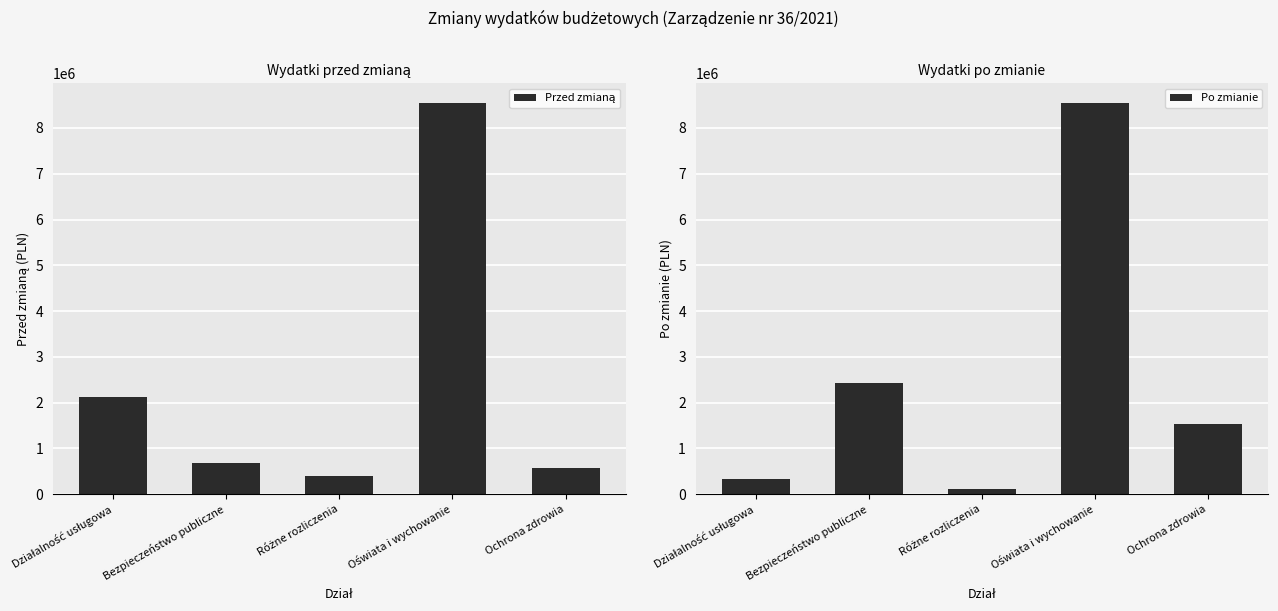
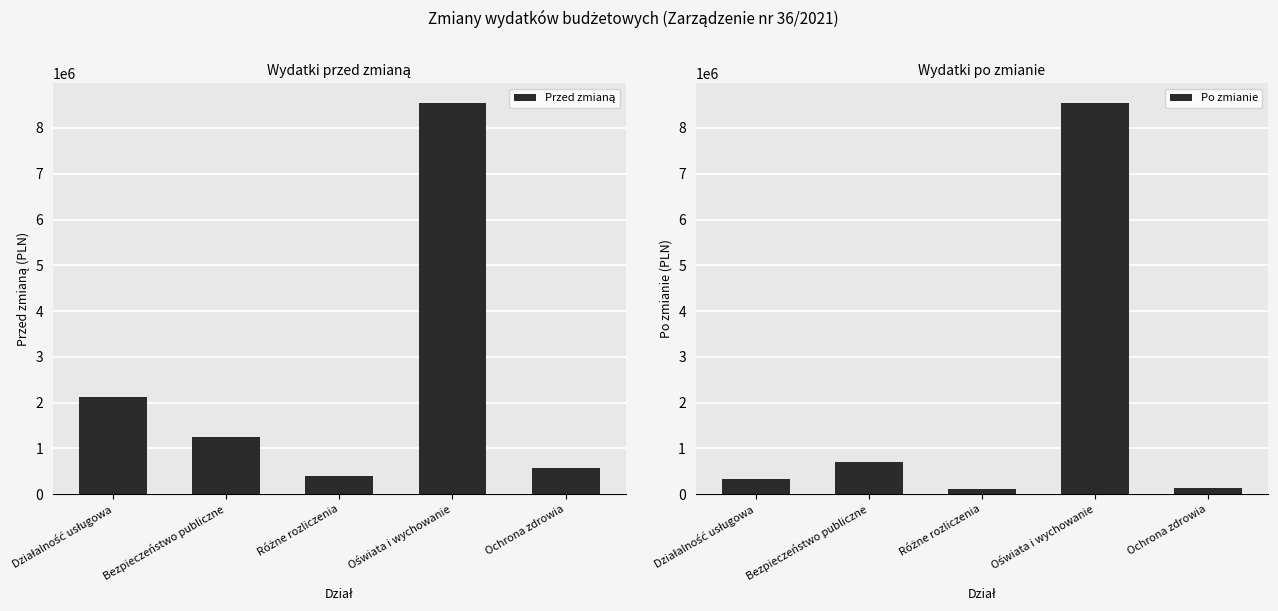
  {
    "Wydatki przed zmianą": {
      "Działalność usługowa": 2100000,
-     "Bezpieczeństwo publiczne": 700000,
+     "Bezpieczeństwo publiczne": 1200000,
      "Różne rozliczenia": 400000,
      "Oświata i wychowanie": 8500000,
      "Ochrona zdrowia": 600000
    },
    "Wydatki po zmianie": {
      "Działalność usługowa": 300000,
-     "Bezpieczeństwo publiczne": 2400000,
+     "Bezpieczeństwo publiczne": 700000,
      "Różne rozliczenia": 100000,
      "Oświata i wychowanie": 8500000,
-     "Ochrona zdrowia": 1500000
+     "Ochrona zdrowia": 100000
    }
  }
